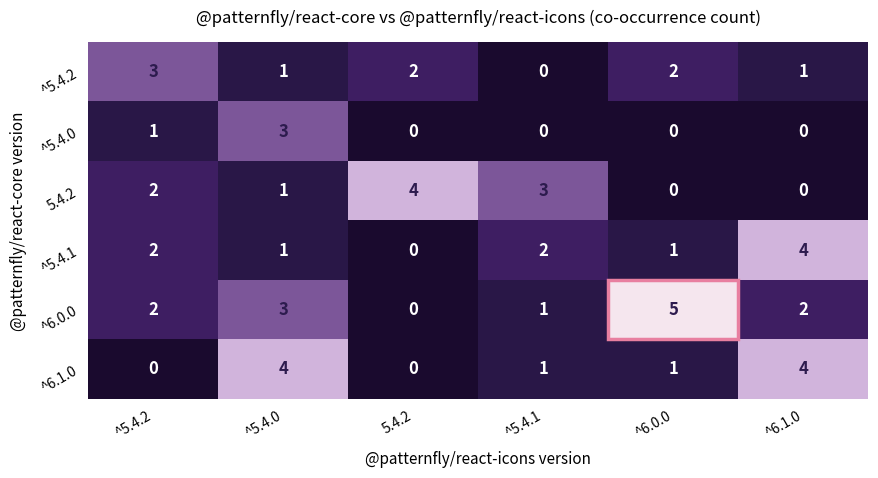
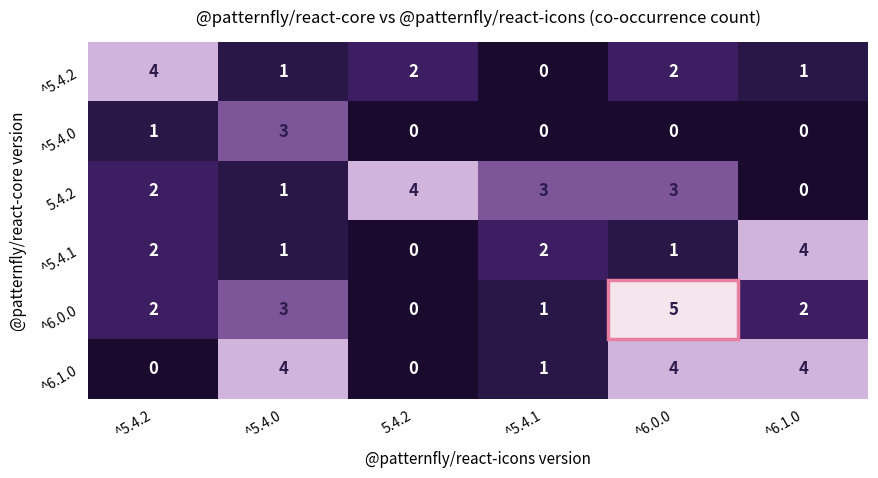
  {
    "^5.4.2": {
-     "^5.4.2": 3,
+     "^5.4.2": 4,
      "^5.4.0": 1,
      "5.4.2": 2,
      "^5.4.1": 0,
      "^6.0.0": 2,
      "^6.1.0": 1
    },
    "^5.4.0": {
      "^5.4.2": 1,
      "^5.4.0": 3,
      "5.4.2": 0,
      "^5.4.1": 0,
      "^6.0.0": 0,
      "^6.1.0": 0
    },
    "5.4.2": {
      "^5.4.2": 2,
      "^5.4.0": 1,
      "5.4.2": 4,
      "^5.4.1": 3,
-     "^6.0.0": 0,
+     "^6.0.0": 3,
      "^6.1.0": 0
    },
    "^5.4.1": {
      "^5.4.2": 2,
      "^5.4.0": 1,
      "5.4.2": 0,
      "^5.4.1": 2,
      "^6.0.0": 1,
      "^6.1.0": 4
    },
    "^6.0.0": {
      "^5.4.2": 2,
      "^5.4.0": 3,
      "5.4.2": 0,
      "^5.4.1": 1,
      "^6.0.0": 5,
      "^6.1.0": 2
    },
    "^6.1.0": {
      "^5.4.2": 0,
      "^5.4.0": 4,
      "5.4.2": 0,
      "^5.4.1": 1,
-     "^6.0.0": 1,
+     "^6.0.0": 4,
      "^6.1.0": 4
    }
  }
